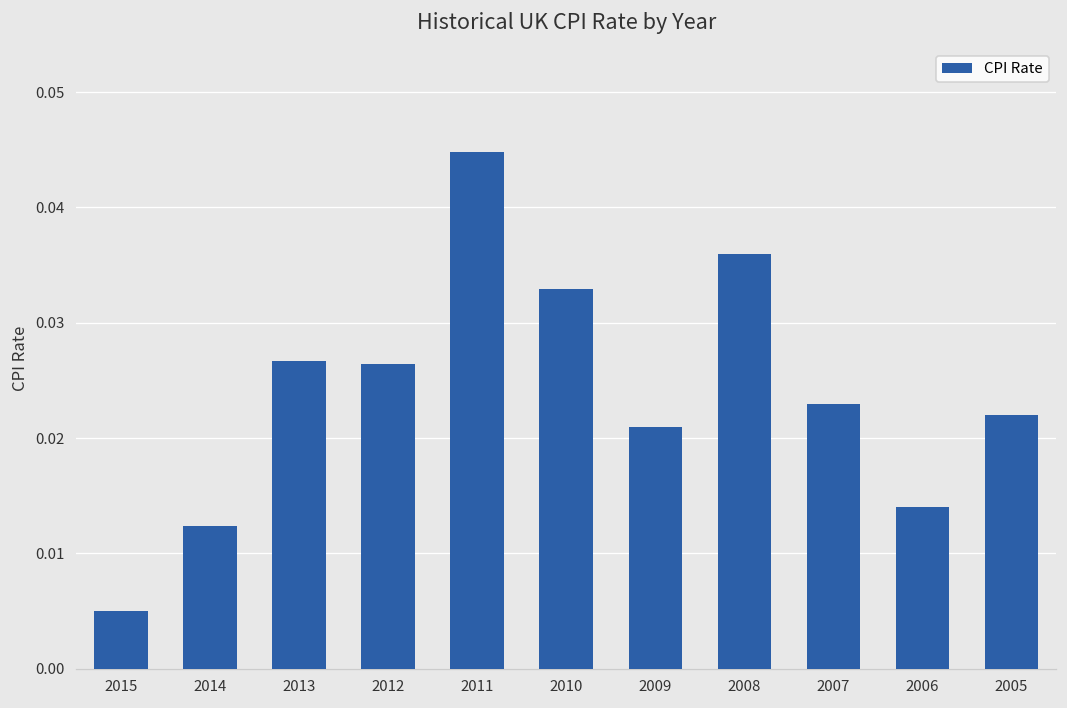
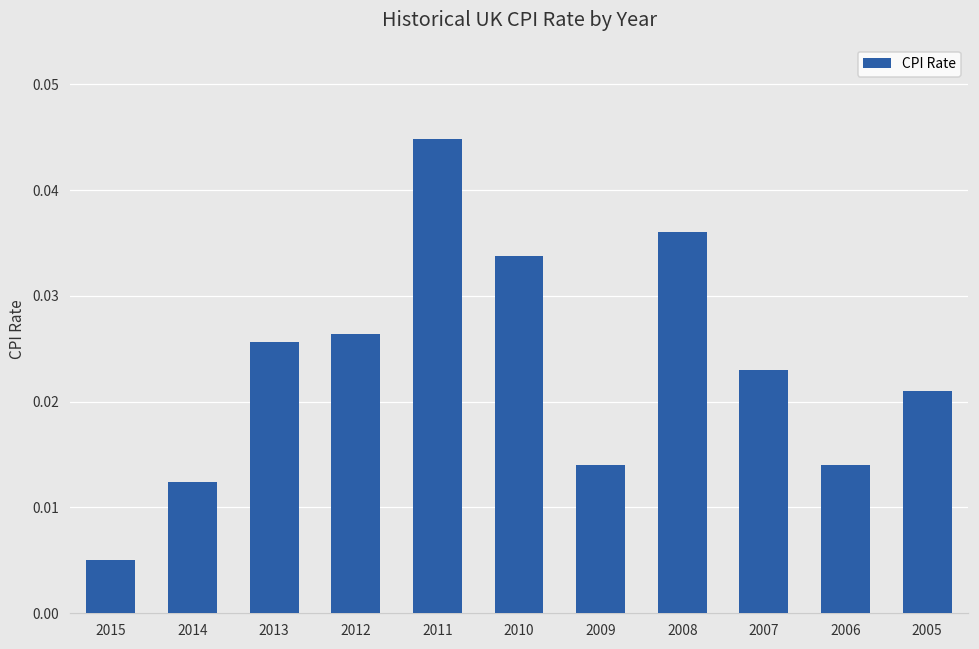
  {
    "2015": 0.005,
    "2014": 0.012,
-   "2013": 0.027,
+   "2013": 0.026,
    "2012": 0.026,
    "2011": 0.045,
-   "2010": 0.033,
-   "2009": 0.021,
+   "2010": 0.034,
+   "2009": 0.014,
    "2008": 0.036,
    "2007": 0.023,
    "2006": 0.014,
-   "2005": 0.022
+   "2005": 0.021
  }
